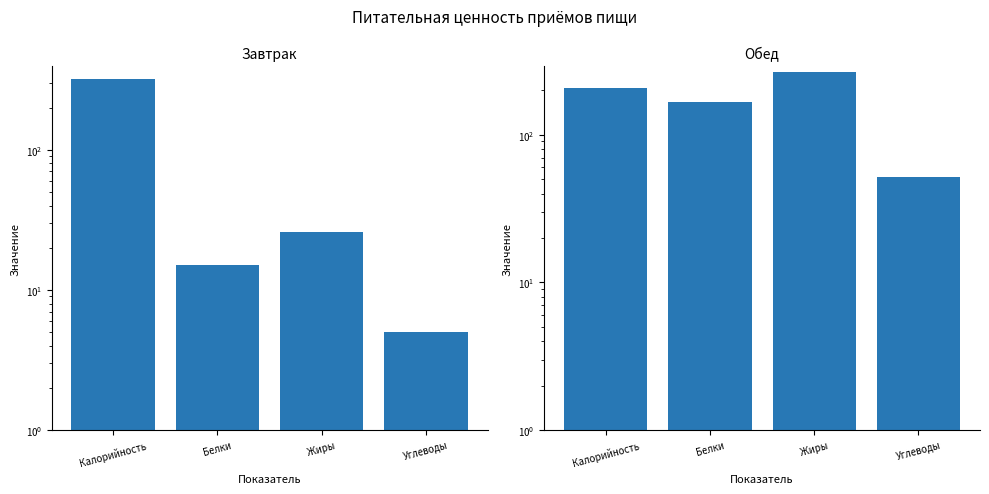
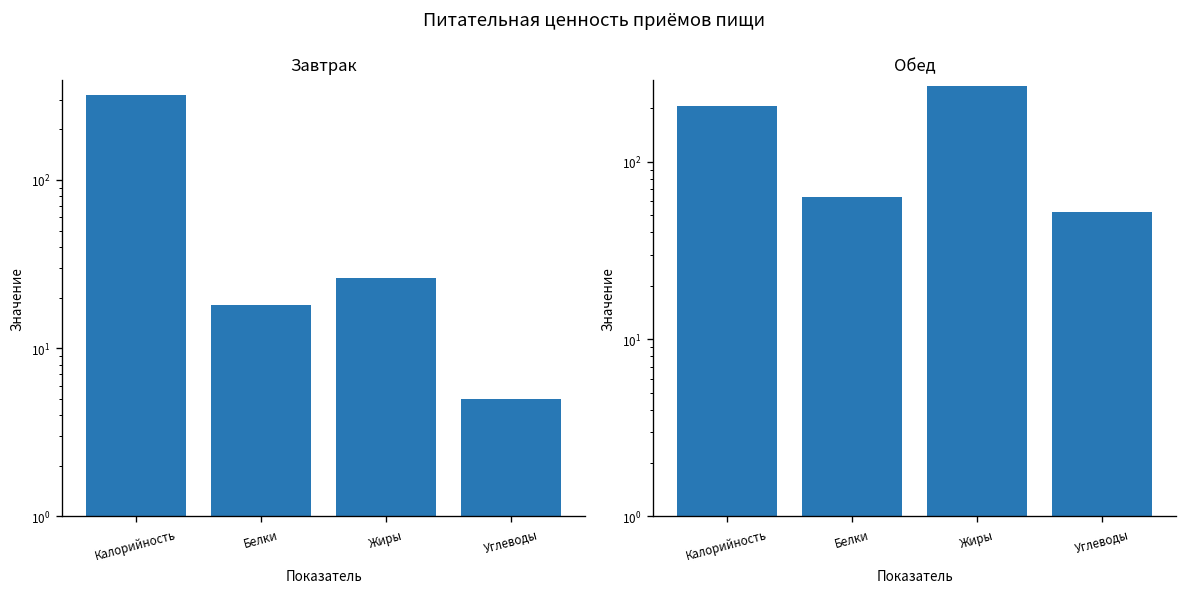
  {
    "Завтрак": {
      "Калорийность": 320,
-     "Белки": 15,
+     "Белки": 18,
      "Жиры": 26,
      "Углеводы": 5
    },
    "Обед": {
      "Калорийность": 210,
-     "Белки": 170,
+     "Белки": 63,
      "Жиры": 270,
      "Углеводы": 52
    }
  }
